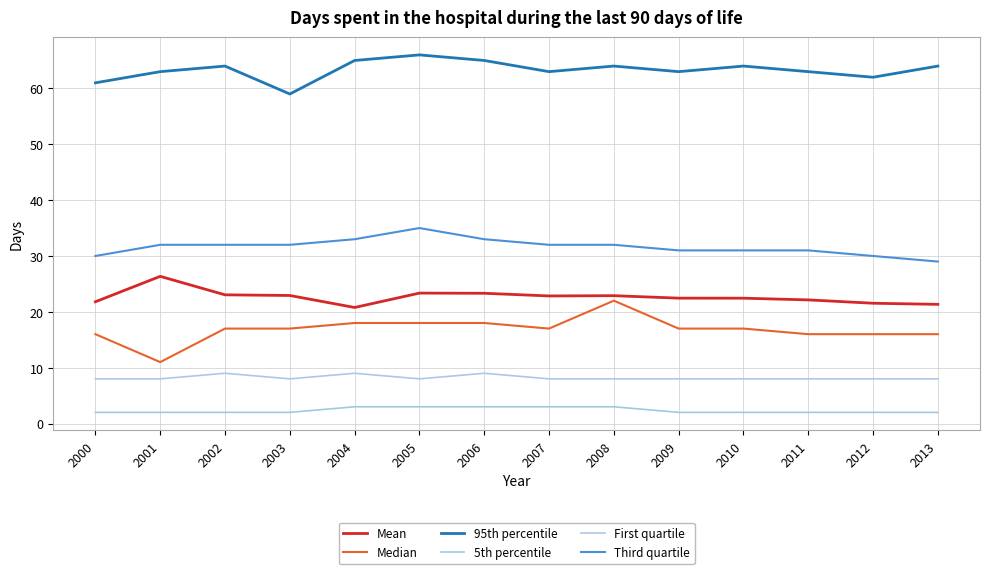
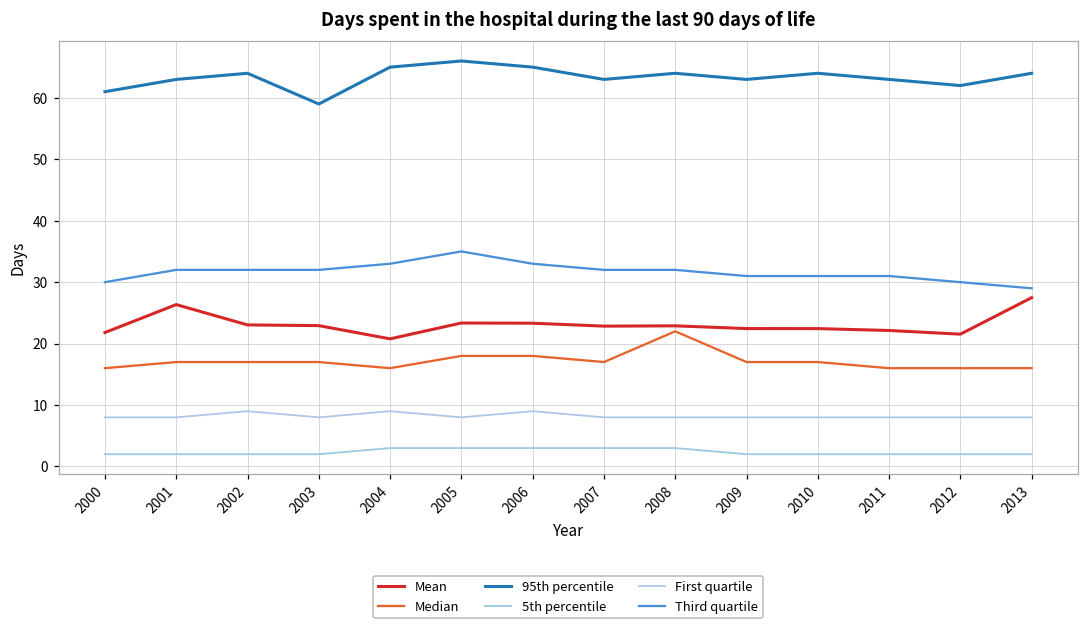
  {
    "Mean": {
      "2000": 22,
      "2001": 26,
      "2002": 23,
      "2003": 23,
      "2004": 21,
      "2005": 23,
      "2006": 23,
      "2007": 23,
      "2008": 23,
      "2009": 22,
      "2010": 22,
      "2011": 22,
      "2012": 22,
-     "2013": 21
+     "2013": 27
    },
    "Median": {
      "2000": 16,
-     "2001": 11,
+     "2001": 17,
      "2002": 17,
      "2003": 17,
-     "2004": 18,
+     "2004": 16,
      "2005": 18,
      "2006": 18,
      "2007": 17,
      "2008": 22,
      "2009": 17,
      "2010": 17,
      "2011": 16,
      "2012": 16,
      "2013": 16
    },
    "95th percentile": {
      "2000": 61,
      "2001": 63,
      "2002": 64,
      "2003": 59,
      "2004": 65,
      "2005": 66,
      "2006": 65,
      "2007": 63,
      "2008": 64,
      "2009": 63,
      "2010": 64,
      "2011": 63,
      "2012": 62,
      "2013": 64
    },
    "Third quartile": {
      "2000": 30,
      "2001": 32,
      "2002": 32,
      "2003": 32,
      "2004": 33,
      "2005": 35,
      "2006": 33,
      "2007": 32,
      "2008": 32,
      "2009": 31,
      "2010": 31,
      "2011": 31,
      "2012": 30,
      "2013": 29
    }
  }
